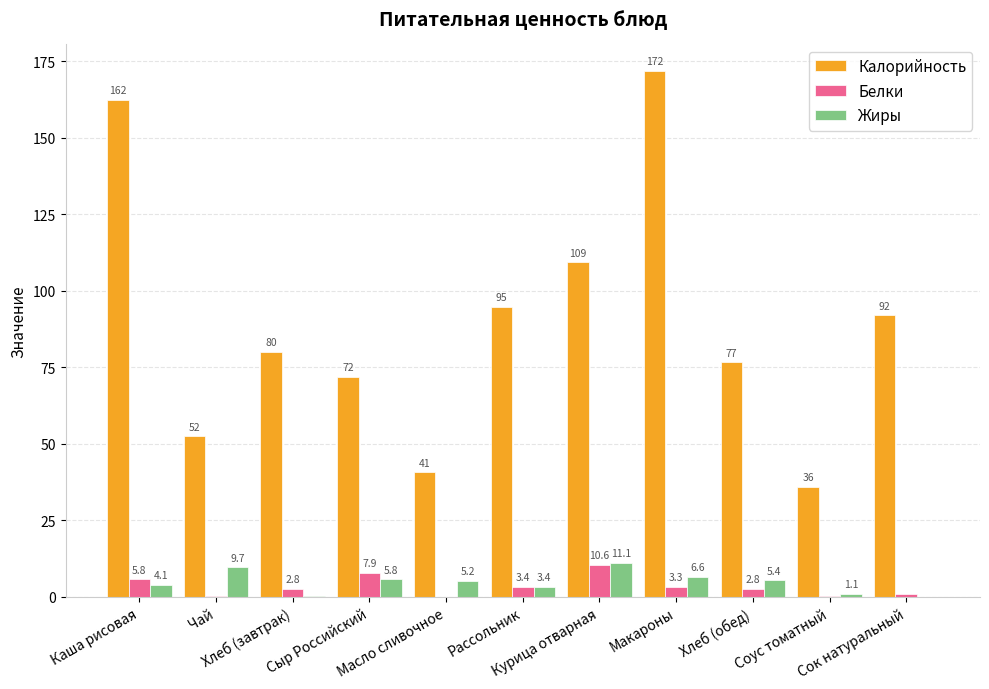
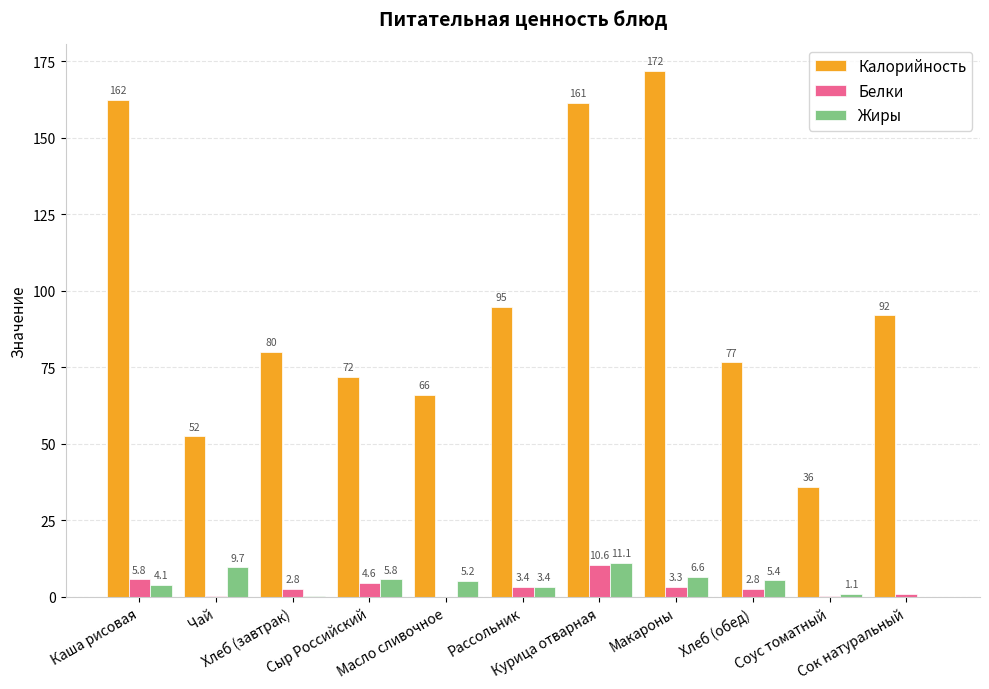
  {
    "Калорийность": {
      "Каша рисовая": 162,
      "Чай": 52,
      "Хлеб (завтрак)": 80,
      "Сыр Российский": 72,
-     "Масло сливочное": 41,
+     "Масло сливочное": 66,
      "Рассольник": 95,
-     "Курица отварная": 109,
+     "Курица отварная": 161,
      "Макароны": 172,
      "Хлеб (обед)": 77,
      "Соус томатный": 36,
      "Сок натуральный": 92
    },
    "Белки": {
      "Каша рисовая": 5.8,
      "Хлеб (завтрак)": 2.8,
-     "Сыр Российский": 7.9,
+     "Сыр Российский": 4.6,
      "Рассольник": 3.4,
      "Курица отварная": 10.6,
      "Макароны": 3.3,
      "Хлеб (обед)": 2.8
    },
    "Жиры": {
      "Каша рисовая": 4.1,
      "Чай": 9.7,
      "Сыр Российский": 5.8,
      "Масло сливочное": 5.2,
      "Рассольник": 3.4,
      "Курица отварная": 11.1,
      "Макароны": 6.6,
      "Хлеб (обед)": 5.4,
      "Соус томатный": 1.1
    }
  }
